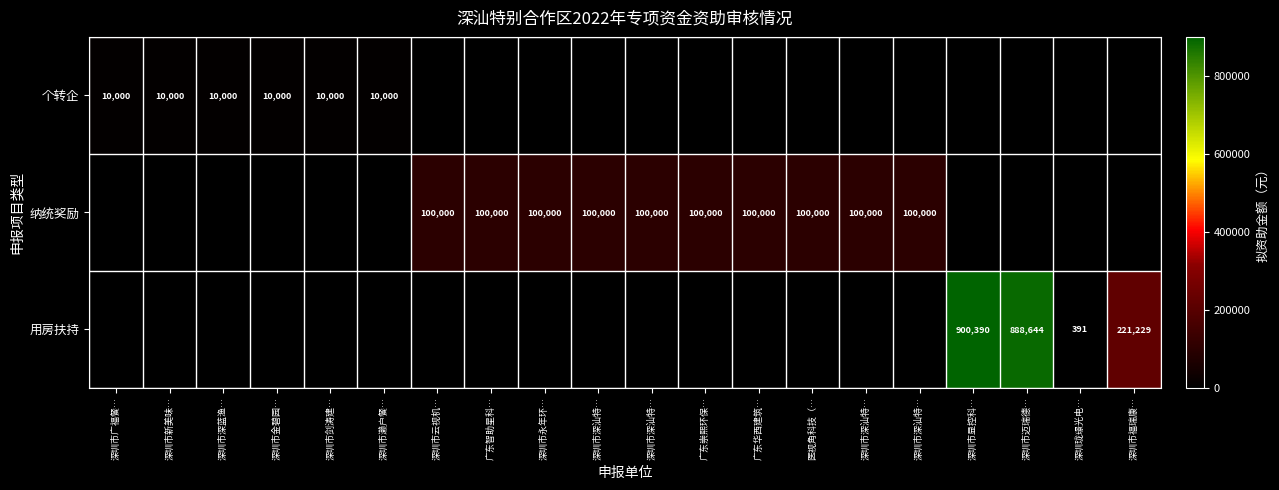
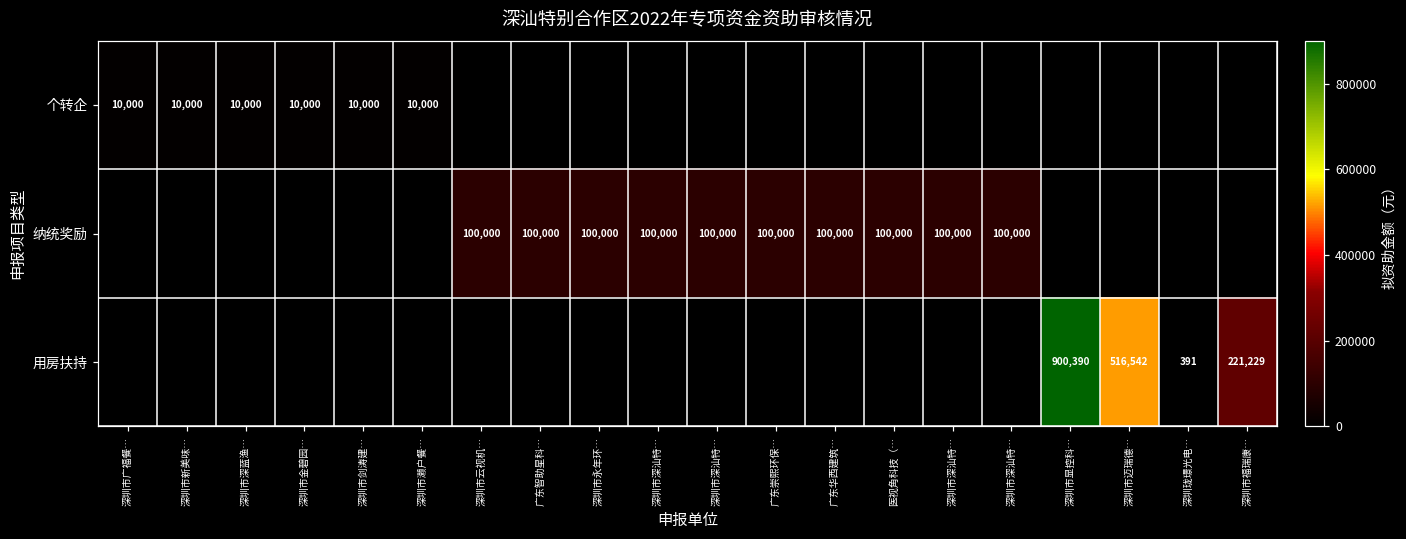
  {
    "个转企": {
      "深圳市广福餐…": "10,000",
      "深圳市新美味…": "10,000",
      "深圳市深蓝渔…": "10,000",
      "深圳市金碧园…": "10,000",
      "深圳市剑涛建…": "10,000",
      "深圳市濑户餐…": "10,000"
    },
    "纳统奖励": {
      "深圳市云视机…": "100,000",
      "广东智助星科…": "100,000",
      "深圳市永年环…": "100,000",
      "广东崇熙环保…": "100,000",
      "广东华西建筑…": "100,000",
      "医视角科技（…": "100,000"
    },
    "用房扶持": {
      "深圳市显控科…": "900,390",
-     "深圳市迈瑞德…": "888,644",
+     "深圳市迈瑞德…": "516,542",
      "深圳珑璟光电…": "391",
      "深圳市福瑞康…": "221,229"
    }
  }
